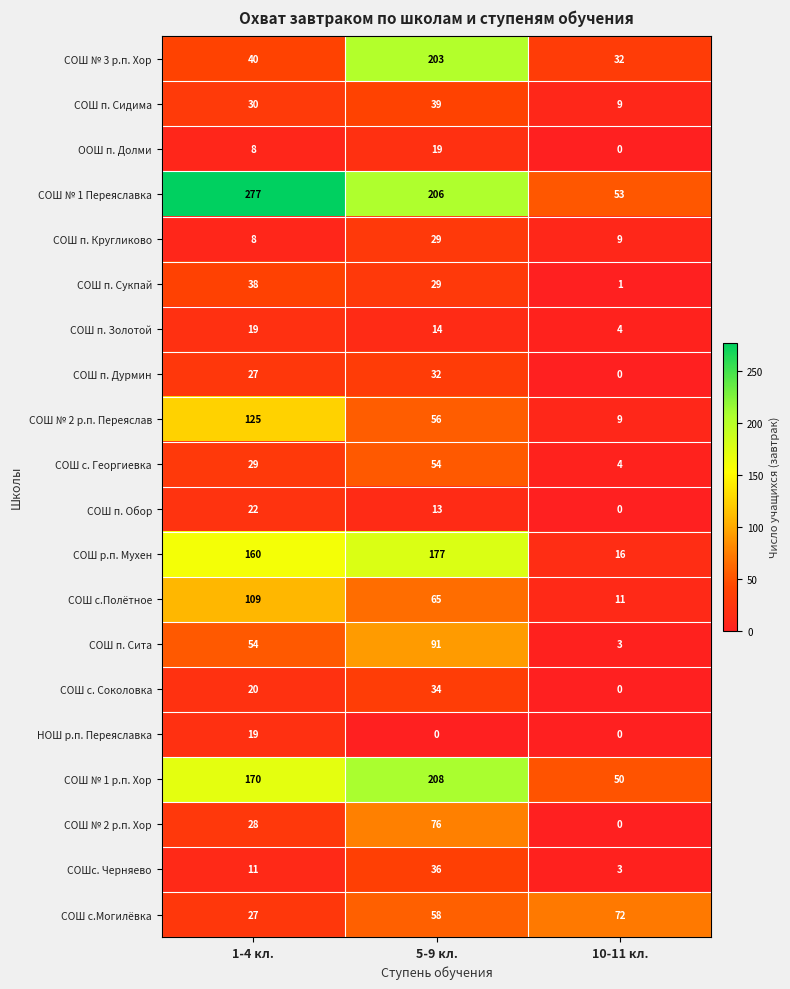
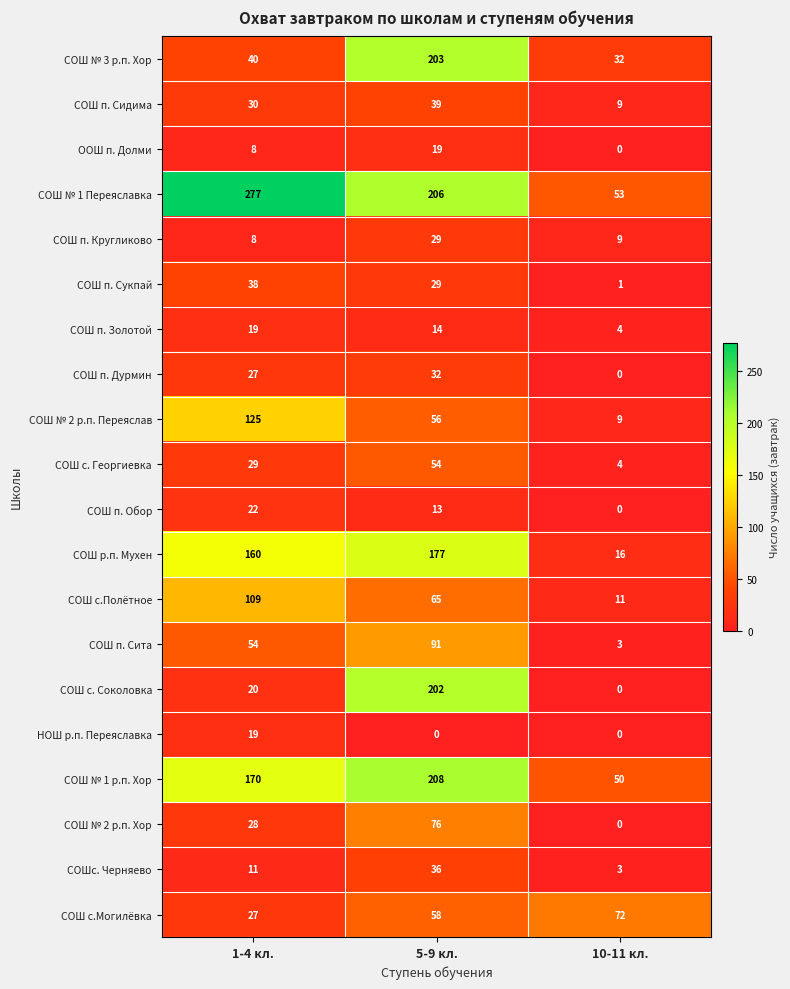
  {
    "СОШ № 3 р.п. Хор": {
      "1-4 кл.": 40,
      "5-9 кл.": 203,
      "10-11 кл.": 32
    },
    "СОШ п. Сидима": {
      "1-4 кл.": 30,
      "5-9 кл.": 39,
      "10-11 кл.": 9
    },
    "ООШ п. Долми": {
      "1-4 кл.": 8,
      "5-9 кл.": 19,
      "10-11 кл.": 0
    },
    "СОШ № 1 Переяславка": {
      "1-4 кл.": 277,
      "5-9 кл.": 206,
      "10-11 кл.": 53
    },
    "СОШ п. Кругликово": {
      "1-4 кл.": 8,
      "5-9 кл.": 29,
      "10-11 кл.": 9
    },
    "СОШ п. Сукпай": {
      "1-4 кл.": 38,
      "5-9 кл.": 29,
      "10-11 кл.": 1
    },
    "СОШ п. Золотой": {
      "1-4 кл.": 19,
      "5-9 кл.": 14,
      "10-11 кл.": 4
    },
    "СОШ п. Дурмин": {
      "1-4 кл.": 27,
      "5-9 кл.": 32,
      "10-11 кл.": 0
    },
    "СОШ № 2 р.п. Переяслав": {
      "1-4 кл.": 125,
      "5-9 кл.": 56,
      "10-11 кл.": 9
    },
    "СОШ с. Георгиевка": {
      "1-4 кл.": 29,
      "5-9 кл.": 54,
      "10-11 кл.": 4
    },
    "СОШ п. Обор": {
      "1-4 кл.": 22,
      "5-9 кл.": 13,
      "10-11 кл.": 0
    },
    "СОШ р.п. Мухен": {
      "1-4 кл.": 160,
      "5-9 кл.": 177,
      "10-11 кл.": 16
    },
    "СОШ с.Полётное": {
      "1-4 кл.": 109,
      "5-9 кл.": 65,
      "10-11 кл.": 11
    },
    "СОШ п. Сита": {
      "1-4 кл.": 54,
      "5-9 кл.": 91,
      "10-11 кл.": 3
    },
    "СОШ с. Соколовка": {
      "1-4 кл.": 20,
-     "5-9 кл.": 34,
+     "5-9 кл.": 202,
      "10-11 кл.": 0
    },
    "НОШ р.п. Переяславка": {
      "1-4 кл.": 19,
      "5-9 кл.": 0,
      "10-11 кл.": 0
    },
    "СОШ № 1 р.п. Хор": {
      "1-4 кл.": 170,
      "5-9 кл.": 208,
      "10-11 кл.": 50
    },
    "СОШ № 2 р.п. Хор": {
      "1-4 кл.": 28,
      "5-9 кл.": 76,
      "10-11 кл.": 0
    },
    "СОШс. Черняево": {
      "1-4 кл.": 11,
      "5-9 кл.": 36,
      "10-11 кл.": 3
    },
    "СОШ с.Могилёвка": {
      "1-4 кл.": 27,
      "5-9 кл.": 58,
      "10-11 кл.": 72
    }
  }
